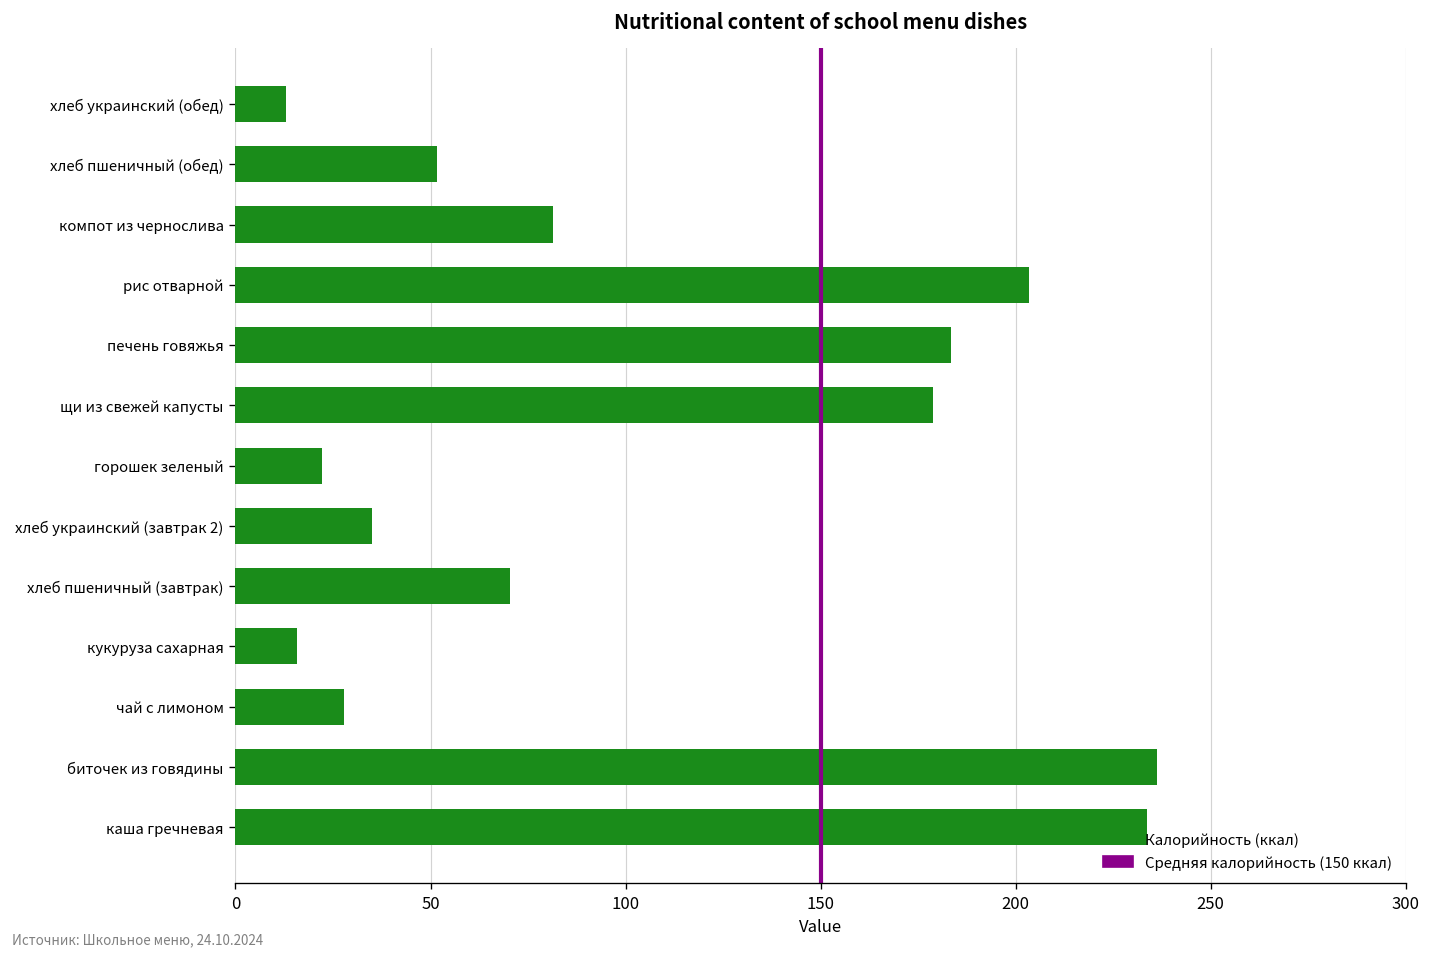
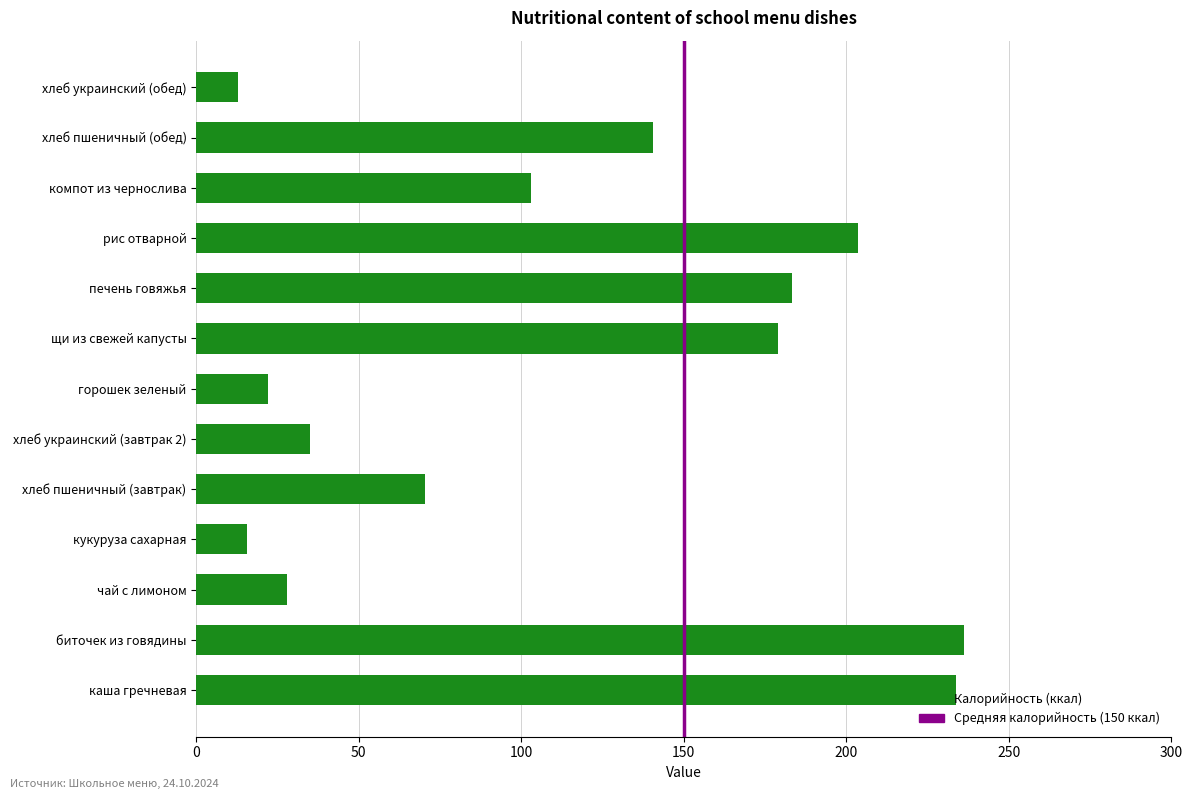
  {
    "хлеб украинский (обед)": 13,
-   "хлеб пшеничный (обед)": 52,
-   "компот из чернослива": 81,
+   "хлеб пшеничный (обед)": 141,
+   "компот из чернослива": 103,
    "рис отварной": 204,
    "печень говяжья": 183,
    "щи из свежей капусты": 179,
    "горошек зеленый": 22,
    "хлеб украинский (завтрак 2)": 35,
    "хлеб пшеничный (завтрак)": 70,
    "кукуруза сахарная": 16,
    "чай с лимоном": 28,
    "биточек из говядины": 236,
    "каша гречневая": 234
  }
